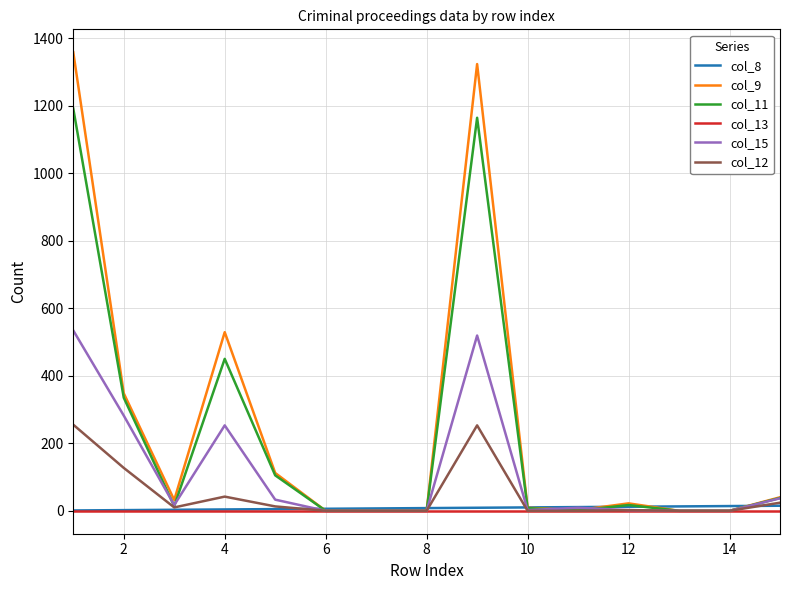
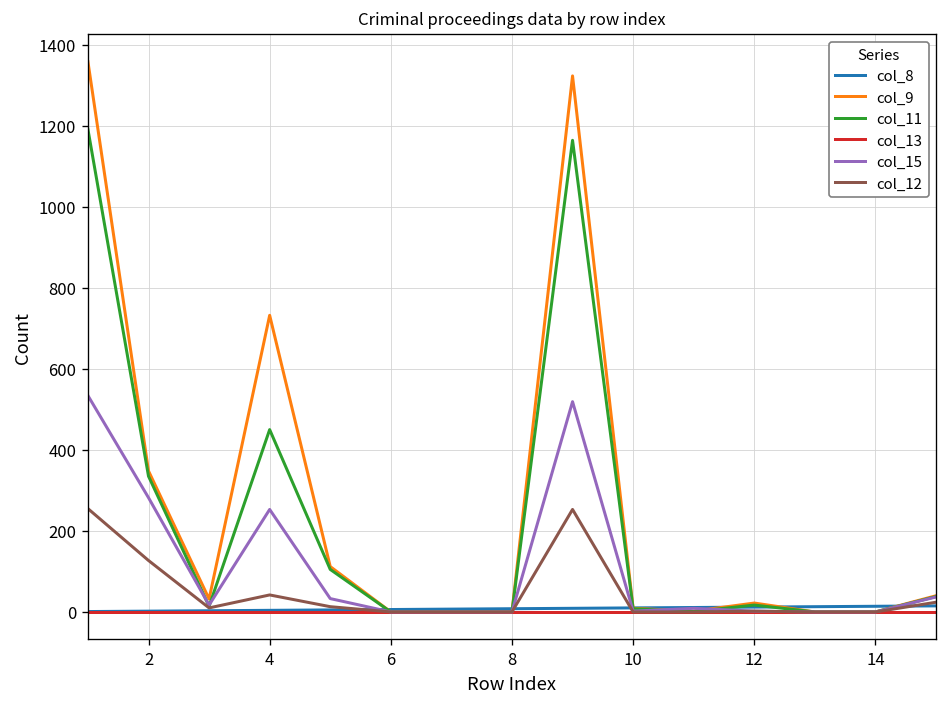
  {
    "col_8": {
      "8": 10,
      "14": 10
    },
    "col_9": {
      "2": 350,
-     "4": 530
+     "4": 730
    },
    "col_11": {
      "2": 340,
      "4": 450
    },
    "col_15": {
      "2": 280,
      "4": 250
    },
    "col_12": {
      "2": 130,
      "4": 40
    }
  }
